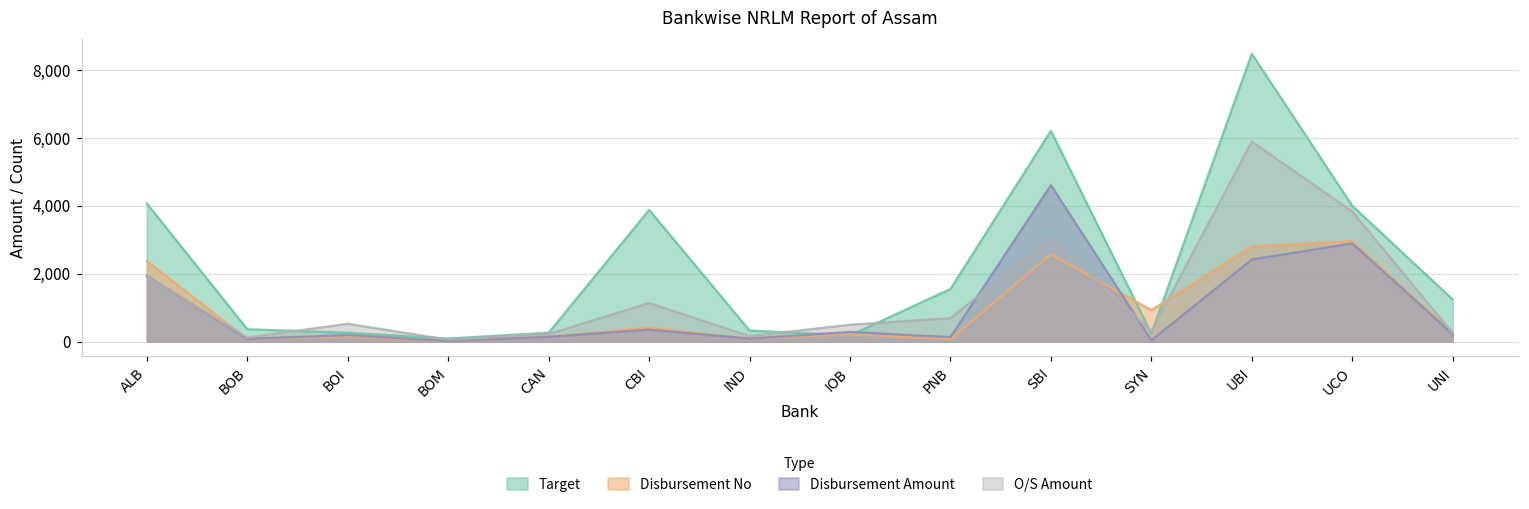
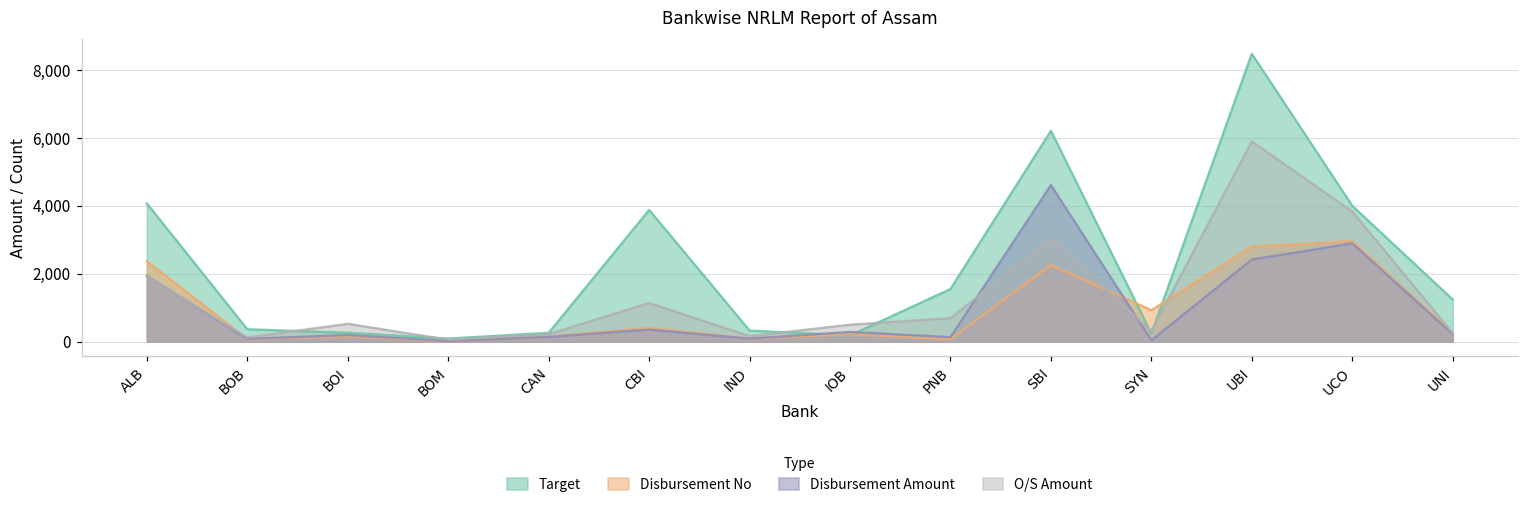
  {
    "Disbursement No": {
      "ALB": "2,400",
-     "SBI": "2,600",
+     "SBI": "2,300",
      "SYN": "900",
      "UBI": "2,800"
    }
  }
